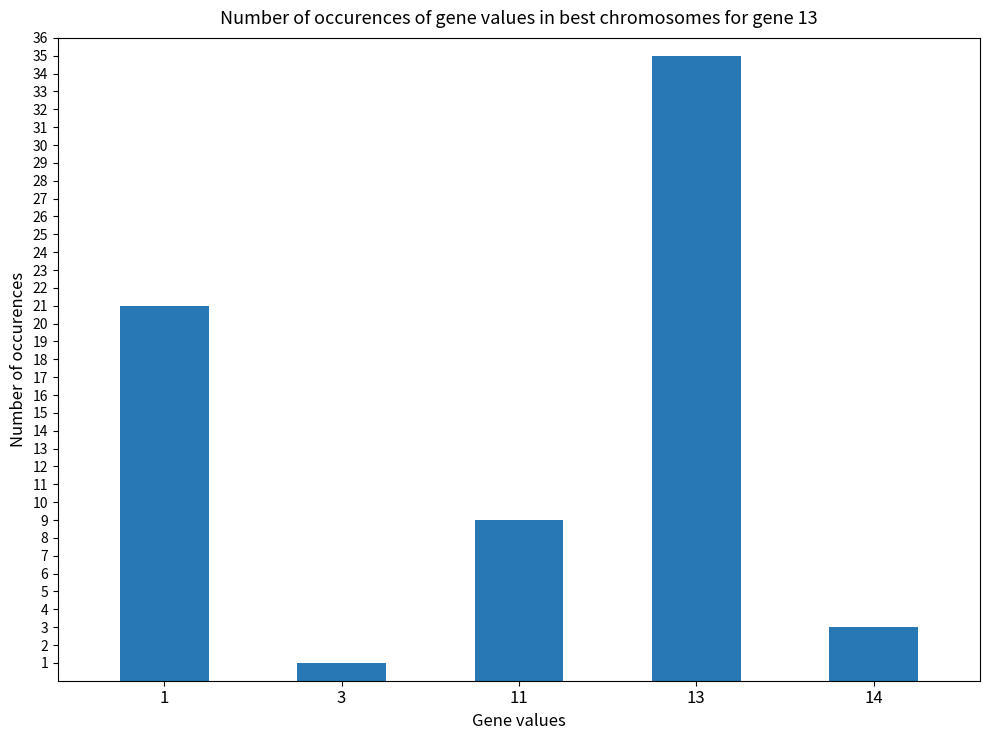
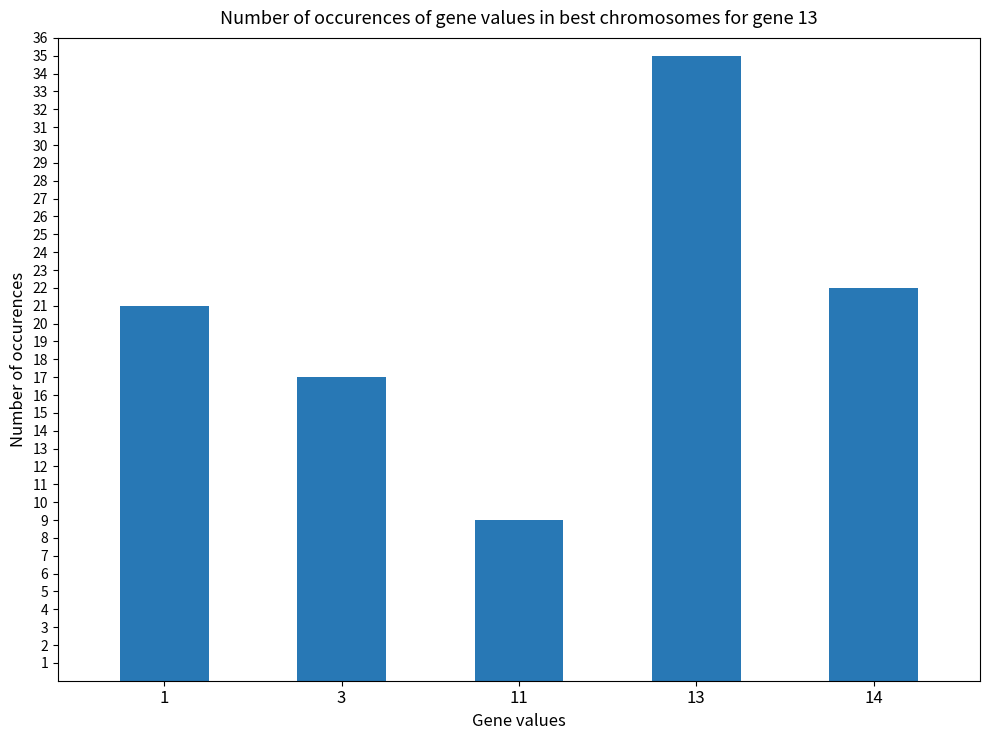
  {
    "1": 21,
-   "3": 1,
+   "3": 17,
    "11": 9,
    "13": 35,
-   "14": 3
+   "14": 22
  }
